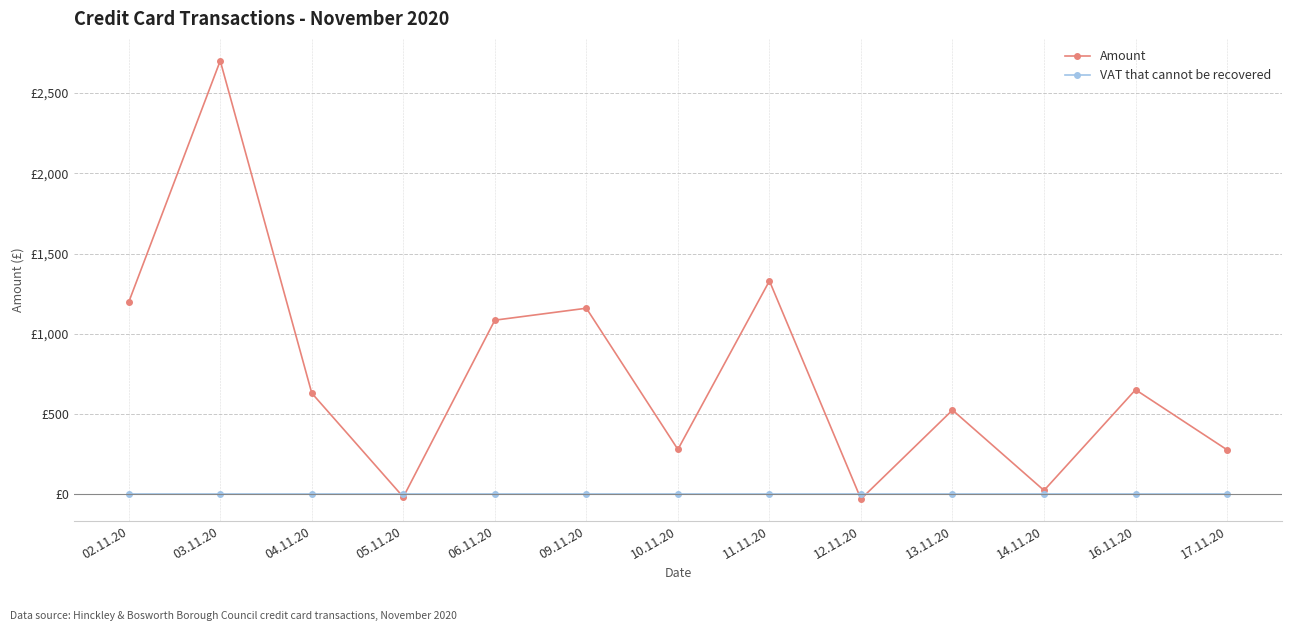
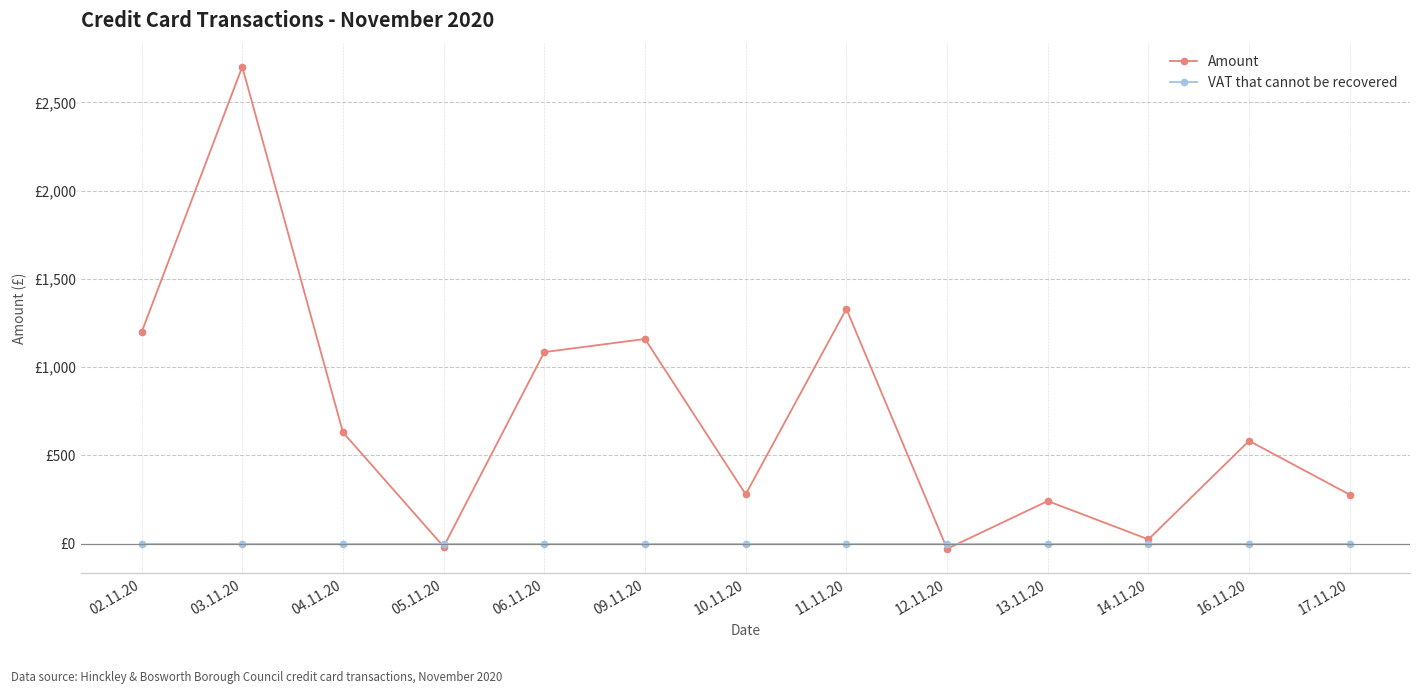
  {
    "Amount": {
      "02.11.20": "£1,200",
      "03.11.20": "£2,700",
      "04.11.20": "£630",
      "05.11.20": "£-20",
      "06.11.20": "£1,080",
      "09.11.20": "£1,160",
      "10.11.20": "£280",
      "11.11.20": "£1,330",
      "12.11.20": "£-30",
-     "13.11.20": "£520",
+     "13.11.20": "£240",
      "14.11.20": "£20",
-     "16.11.20": "£650",
+     "16.11.20": "£580",
      "17.11.20": "£280"
    },
    "VAT that cannot be recovered": {
      "02.11.20": "£0",
      "03.11.20": "£0",
      "04.11.20": "£0",
      "05.11.20": "£0",
      "06.11.20": "£0",
      "09.11.20": "£0",
      "10.11.20": "£0",
      "11.11.20": "£0",
      "12.11.20": "£0",
      "13.11.20": "£0",
      "14.11.20": "£0",
      "16.11.20": "£0",
      "17.11.20": "£0"
    }
  }
